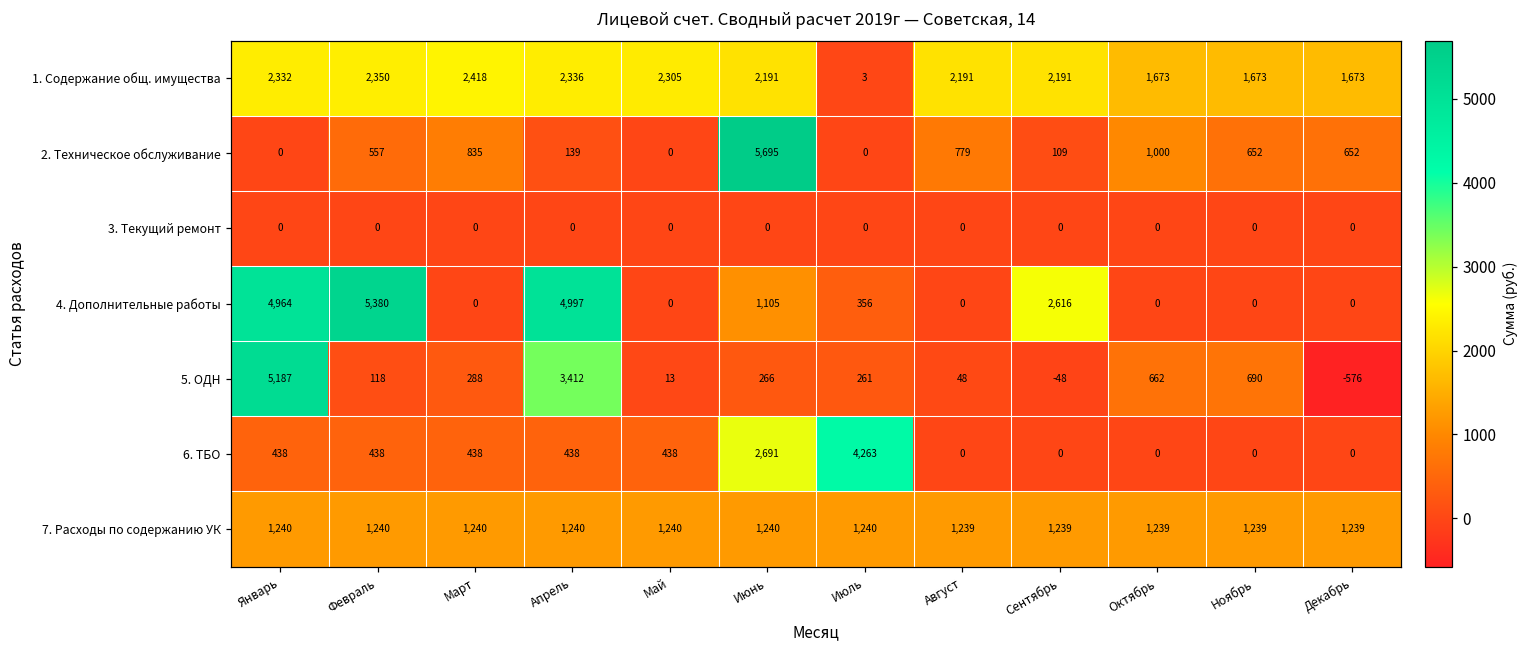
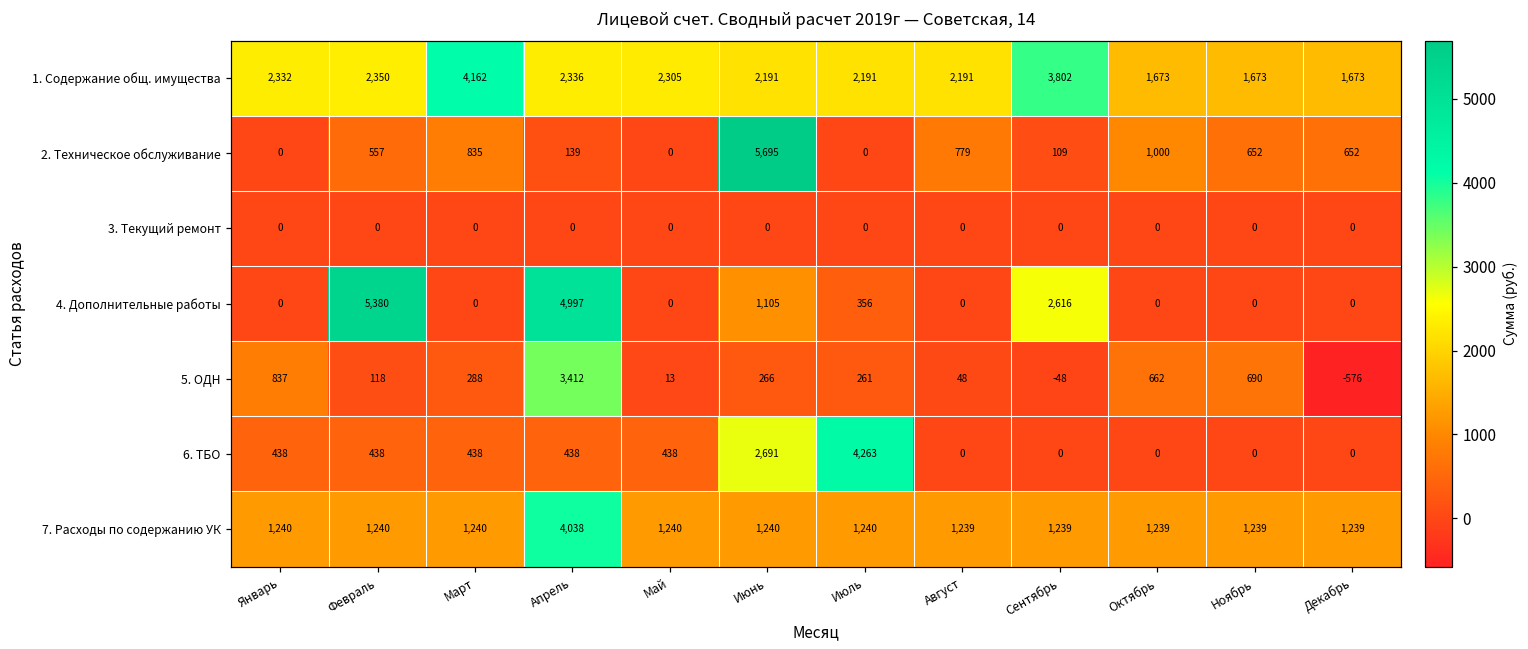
  {
    "1. Содержание общ. имущества": {
      "Январь": "2,332",
      "Февраль": "2,350",
-     "Март": "2,418",
+     "Март": "4,162",
      "Апрель": "2,336",
      "Май": "2,305",
      "Июнь": "2,191",
-     "Июль": "3",
+     "Июль": "2,191",
      "Август": "2,191",
-     "Сентябрь": "2,191",
+     "Сентябрь": "3,802",
      "Октябрь": "1,673",
      "Ноябрь": "1,673",
      "Декабрь": "1,673"
    },
    "2. Техническое обслуживание": {
      "Январь": "0",
      "Февраль": "557",
      "Март": "835",
      "Апрель": "139",
      "Май": "0",
      "Июнь": "5,695",
      "Июль": "0",
      "Август": "779",
      "Сентябрь": "109",
      "Октябрь": "1,000",
      "Ноябрь": "652",
      "Декабрь": "652"
    },
    "3. Текущий ремонт": {
      "Январь": "0",
      "Февраль": "0",
      "Март": "0",
      "Апрель": "0",
      "Май": "0",
      "Июнь": "0",
      "Июль": "0",
      "Август": "0",
      "Сентябрь": "0",
      "Октябрь": "0",
      "Ноябрь": "0",
      "Декабрь": "0"
    },
    "4. Дополнительные работы": {
-     "Январь": "4,964",
+     "Январь": "0",
      "Февраль": "5,380",
      "Март": "0",
      "Апрель": "4,997",
      "Май": "0",
      "Июнь": "1,105",
      "Июль": "356",
      "Август": "0",
      "Сентябрь": "2,616",
      "Октябрь": "0",
      "Ноябрь": "0",
      "Декабрь": "0"
    },
    "5. ОДН": {
-     "Январь": "5,187",
+     "Январь": "837",
      "Февраль": "118",
      "Март": "288",
      "Апрель": "3,412",
      "Май": "13",
      "Июнь": "266",
      "Июль": "261",
      "Август": "48",
      "Сентябрь": "-48",
      "Октябрь": "662",
      "Ноябрь": "690",
      "Декабрь": "-576"
    },
    "6. ТБО": {
      "Январь": "438",
      "Февраль": "438",
      "Март": "438",
      "Апрель": "438",
      "Май": "438",
      "Июнь": "2,691",
      "Июль": "4,263",
      "Август": "0",
      "Сентябрь": "0",
      "Октябрь": "0",
      "Ноябрь": "0",
      "Декабрь": "0"
    },
    "7. Расходы по содержанию УК": {
      "Январь": "1,240",
      "Февраль": "1,240",
      "Март": "1,240",
-     "Апрель": "1,240",
+     "Апрель": "4,038",
      "Май": "1,240",
      "Июнь": "1,240",
      "Июль": "1,240",
      "Август": "1,239",
      "Сентябрь": "1,239",
      "Октябрь": "1,239",
      "Ноябрь": "1,239",
      "Декабрь": "1,239"
    }
  }
